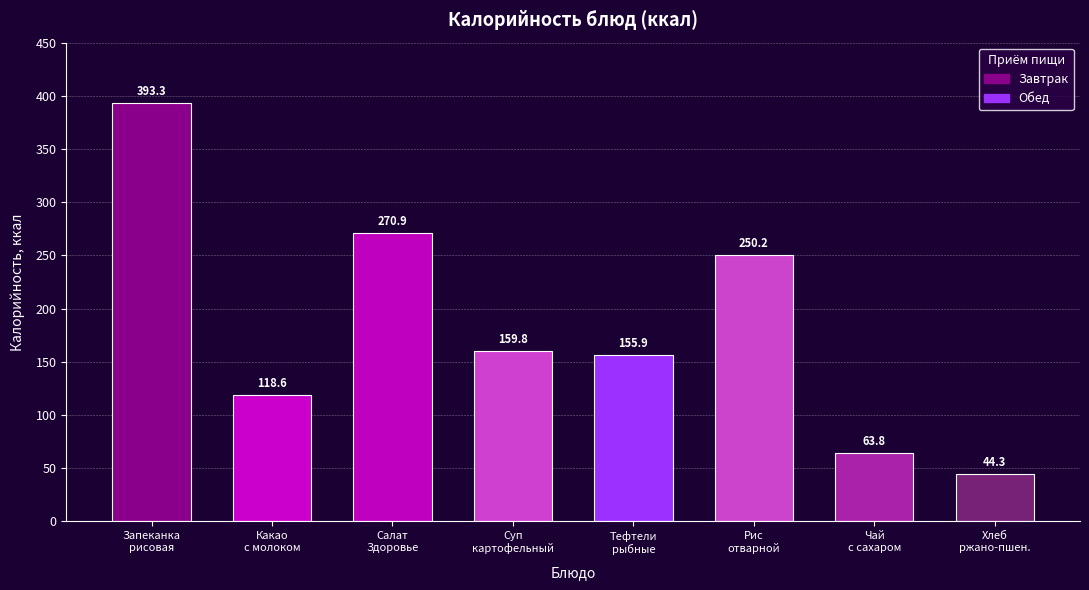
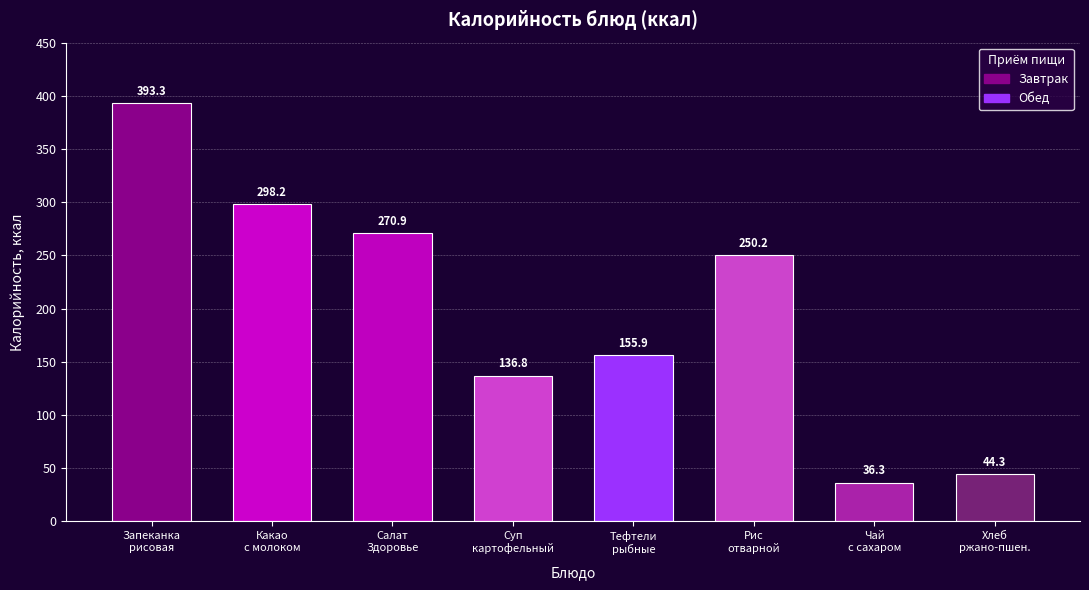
  {
    "Запеканка рисовая": 393.3,
-   "Какао с молоком": 118.6,
+   "Какао с молоком": 298.2,
    "Салат Здоровье": 270.9,
-   "Суп картофельный": 159.8,
+   "Суп картофельный": 136.8,
    "Тефтели рыбные": 155.9,
    "Рис отварной": 250.2,
-   "Чай с сахаром": 63.8,
+   "Чай с сахаром": 36.3,
    "Хлеб ржано-пшен.": 44.3
  }
